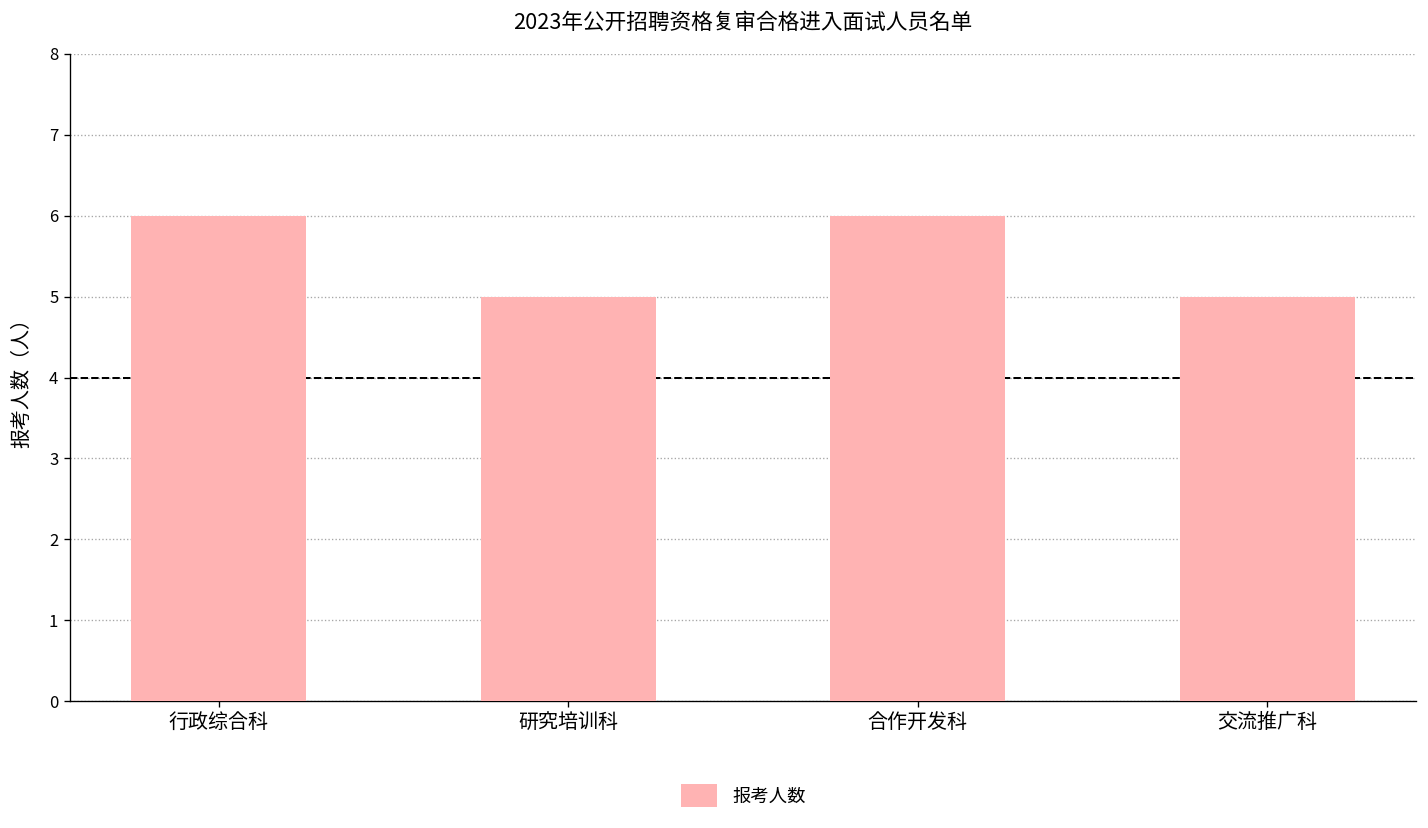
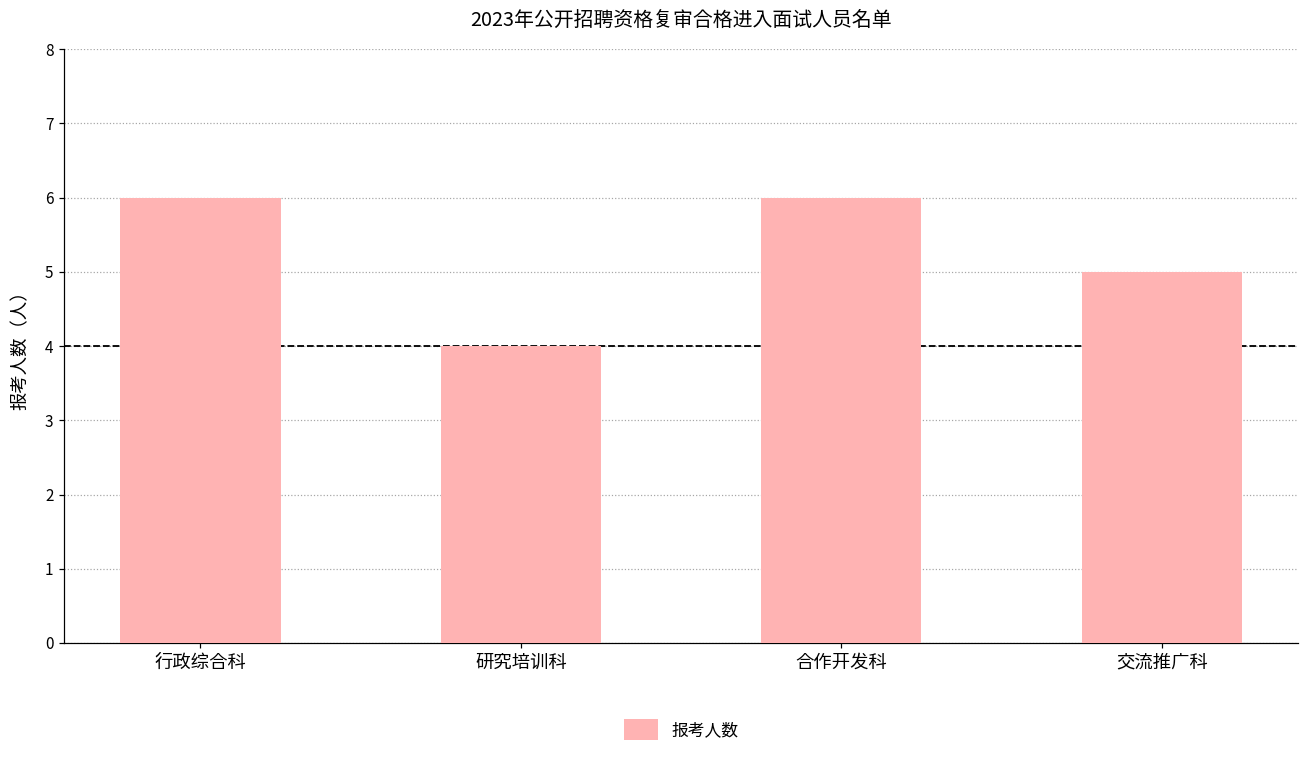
  {
    "行政综合科": 6,
-   "研究培训科": 5,
+   "研究培训科": 4,
    "合作开发科": 6,
    "交流推广科": 5
  }
